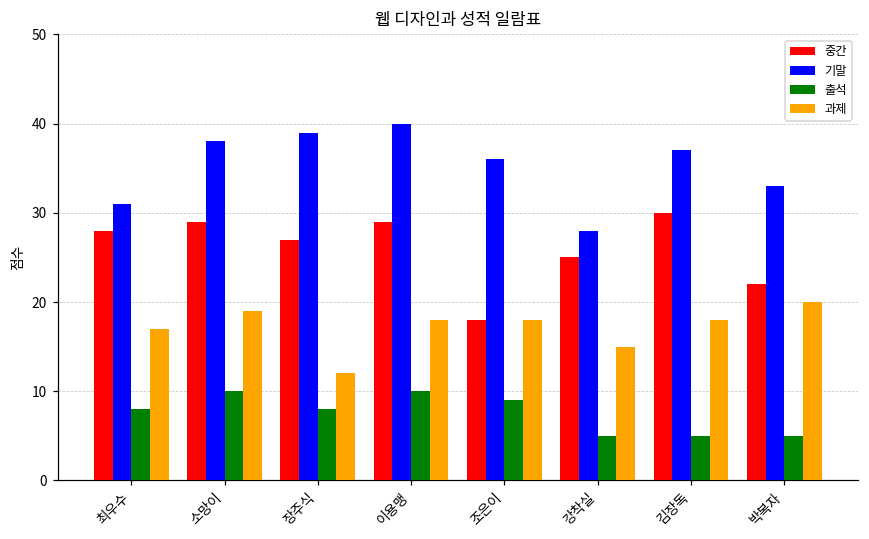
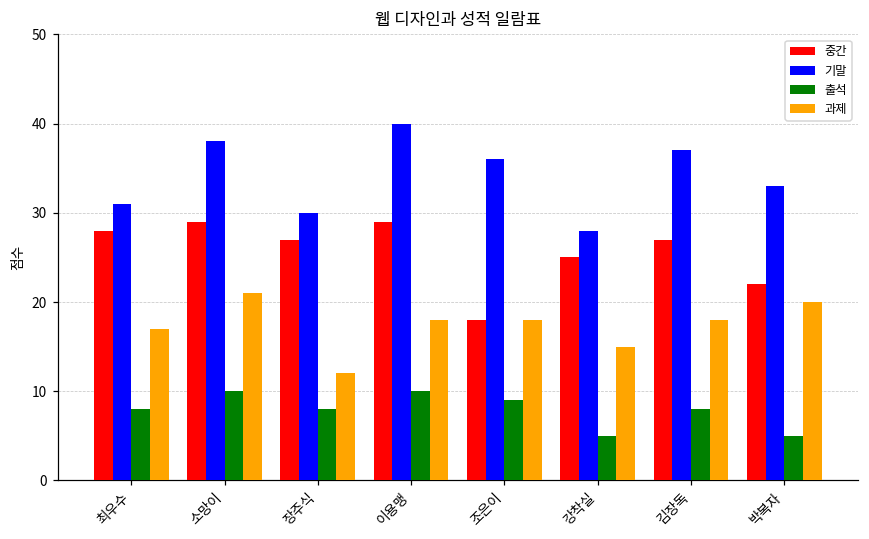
  {
    "중간": {
      "최우수": 28,
      "소망이": 29,
      "장주식": 27,
      "이용맹": 29,
      "조은이": 18,
      "강착실": 25,
-     "김장독": 30,
+     "김장독": 27,
      "박복자": 22
    },
    "기말": {
      "최우수": 31,
      "소망이": 38,
-     "장주식": 39,
+     "장주식": 30,
      "이용맹": 40,
      "조은이": 36,
      "강착실": 28,
      "김장독": 37,
      "박복자": 33
    },
    "출석": {
      "최우수": 8,
      "소망이": 10,
      "장주식": 8,
      "이용맹": 10,
      "조은이": 9,
      "강착실": 5,
-     "김장독": 5,
+     "김장독": 8,
      "박복자": 5
    },
    "과제": {
      "최우수": 17,
-     "소망이": 19,
+     "소망이": 21,
      "장주식": 12,
      "이용맹": 18,
      "조은이": 18,
      "강착실": 15,
      "김장독": 18,
      "박복자": 20
    }
  }
